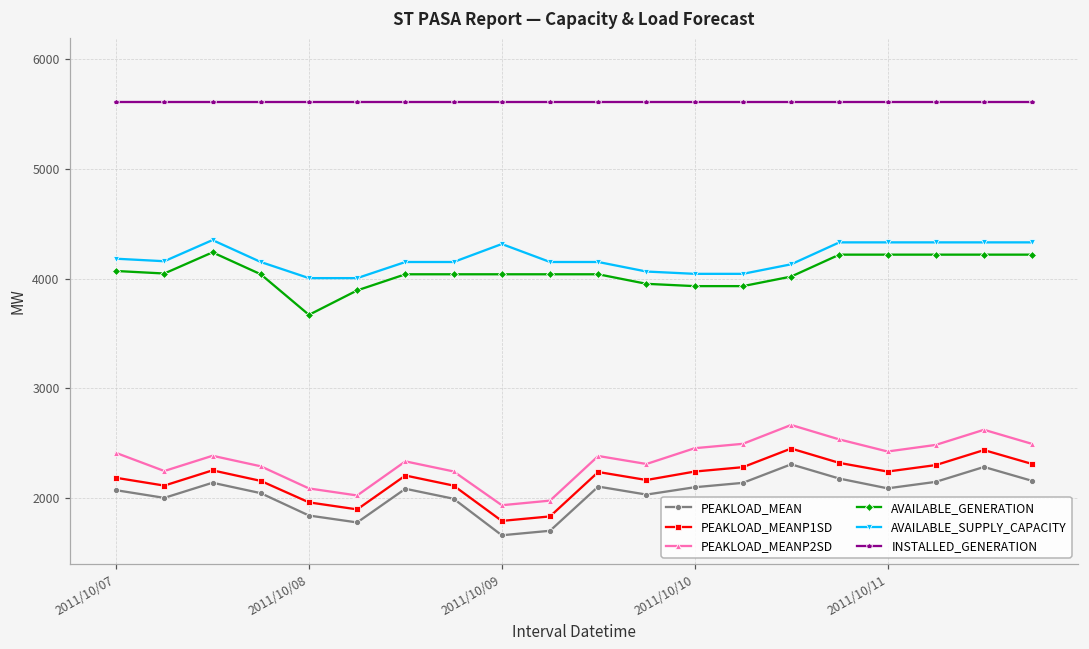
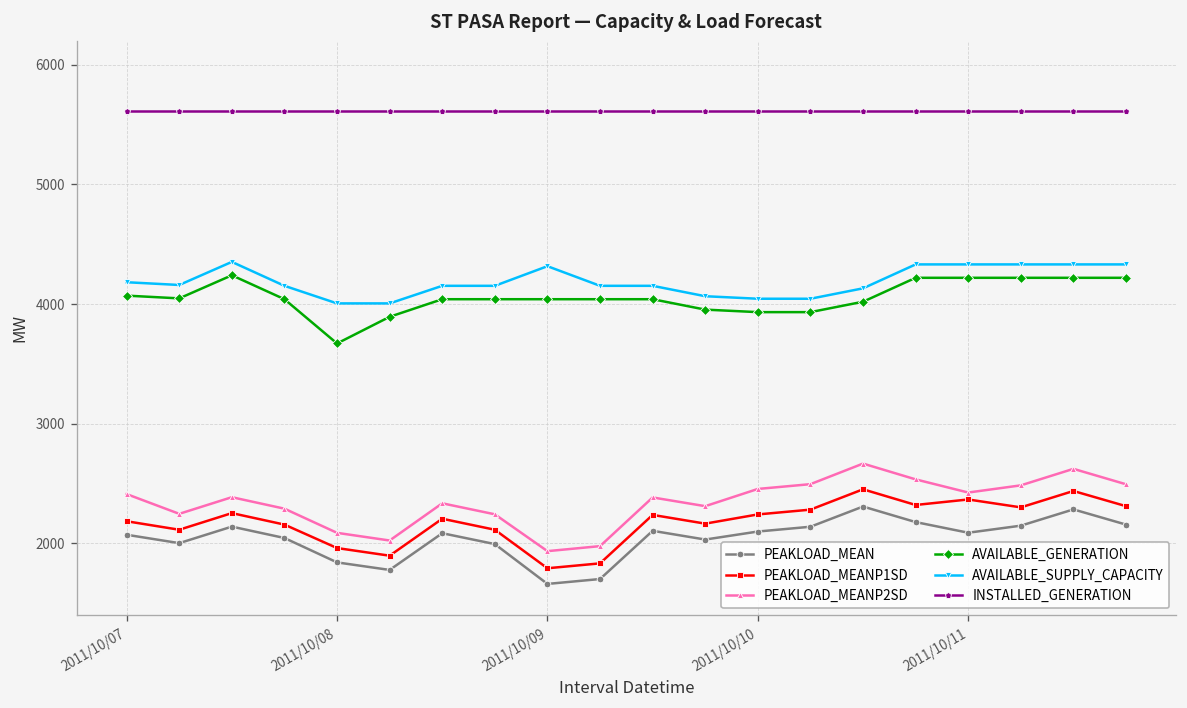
  {
    "PEAKLOAD_MEAN": {
      "2011/10/07": 2100,
      "2011/10/08": 1800,
      "2011/10/09": 1700,
      "2011/10/10": 2100,
      "2011/10/11": 2100
    },
    "PEAKLOAD_MEANP1SD": {
      "2011/10/07": 2200,
      "2011/10/08": 2000,
      "2011/10/09": 1800,
      "2011/10/10": 2200,
-     "2011/10/11": 2200
+     "2011/10/11": 2400
    },
    "PEAKLOAD_MEANP2SD": {
      "2011/10/07": 2400,
      "2011/10/08": 2100,
      "2011/10/09": 1900,
      "2011/10/10": 2500,
      "2011/10/11": 2400
    },
    "AVAILABLE_GENERATION": {
      "2011/10/07": 4100,
      "2011/10/08": 3700,
      "2011/10/09": 4000,
      "2011/10/10": 3900,
      "2011/10/11": 4200
    },
    "AVAILABLE_SUPPLY_CAPACITY": {
      "2011/10/07": 4200,
      "2011/10/08": 4000,
      "2011/10/09": 4300,
      "2011/10/10": 4000,
      "2011/10/11": 4300
    },
    "INSTALLED_GENERATION": {
      "2011/10/07": 5600,
      "2011/10/08": 5600,
      "2011/10/09": 5600,
      "2011/10/10": 5600,
      "2011/10/11": 5600
    }
  }
